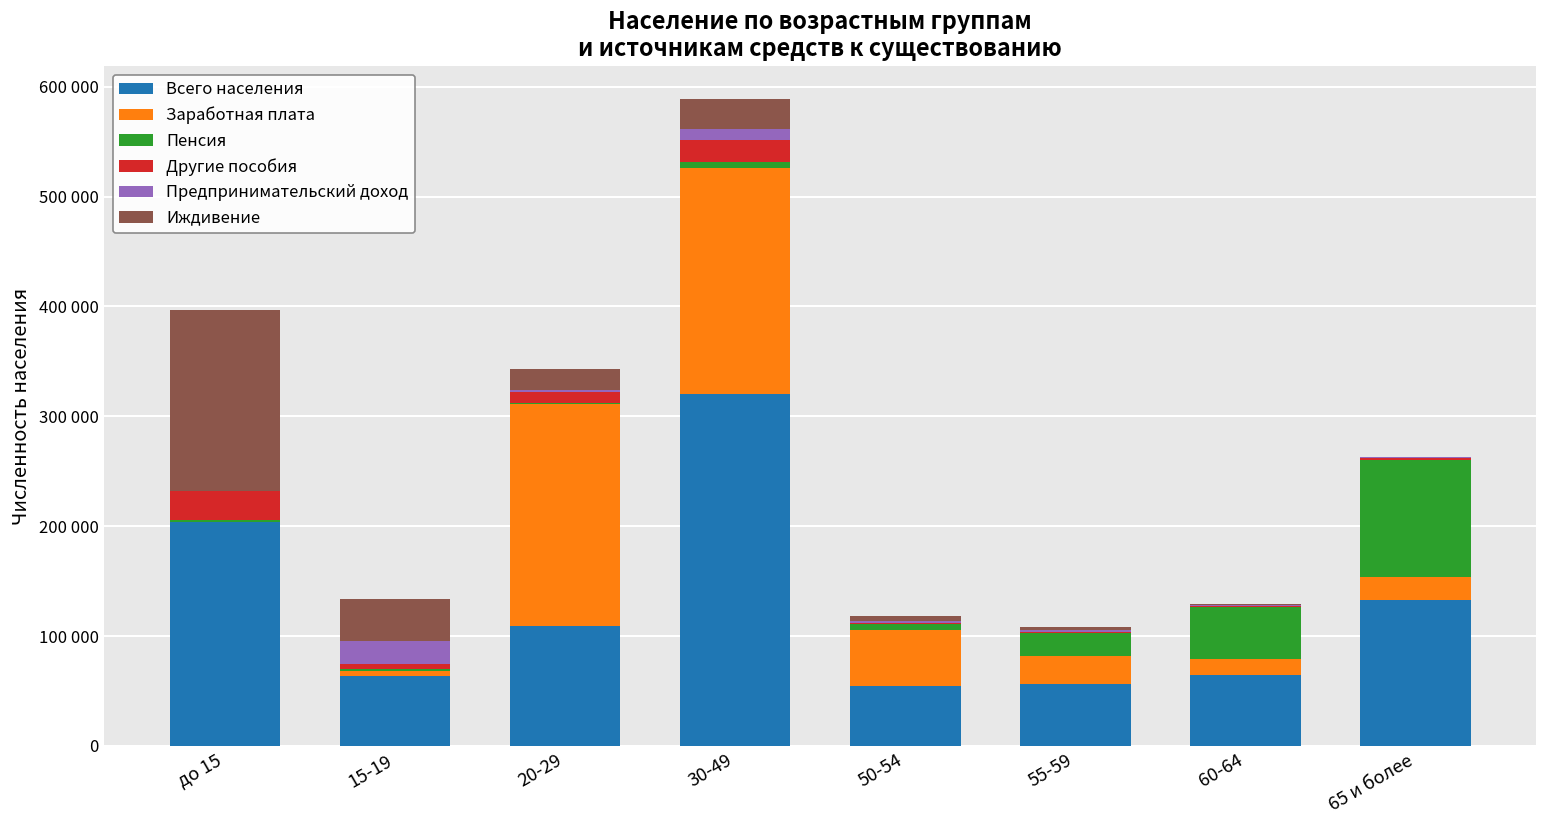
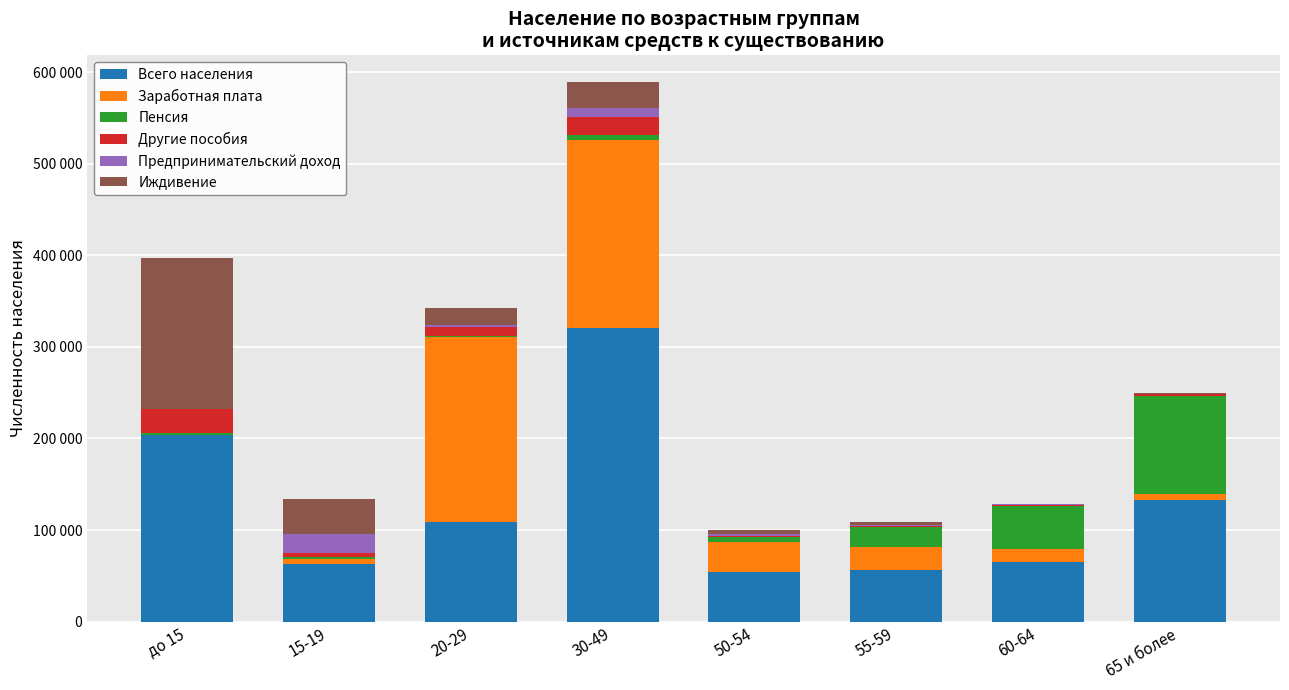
  {
    "Всего населения": {
      "до 15": 200000,
      "15-19": 60000,
      "20-29": 110000,
      "30-49": 320000,
      "50-54": 50000,
      "55-59": 60000,
      "60-64": 60000,
      "65 и более": 130000
    },
    "Заработная плата": {
      "до 15": 0,
      "15-19": 10000,
      "20-29": 200000,
      "30-49": 210000,
-     "50-54": 50000,
+     "50-54": 30000,
      "55-59": 30000,
      "60-64": 10000,
-     "65 и более": 20000
+     "65 и более": 10000
    },
    "Пенсия": {
      "30-49": 10000,
      "50-54": 10000,
      "55-59": 20000,
      "60-64": 50000,
      "65 и более": 110000
    },
    "Другие пособия": {
      "до 15": 30000,
      "15-19": 0,
      "20-29": 10000,
      "30-49": 20000
    },
    "Предпринимательский доход": {
      "до 15": 0,
      "15-19": 20000,
      "30-49": 10000
    },
    "Иждивение": {
      "до 15": 160000,
      "15-19": 40000,
      "20-29": 20000,
      "30-49": 30000,
      "50-54": 0,
      "55-59": 0
    }
  }
